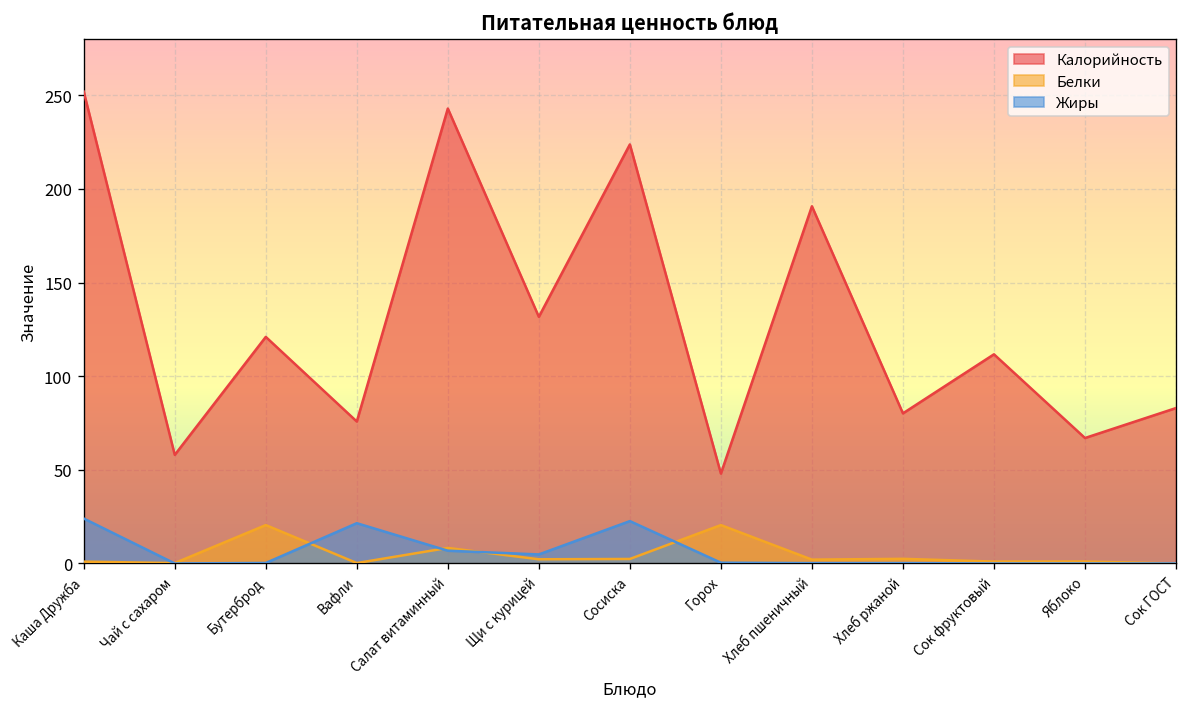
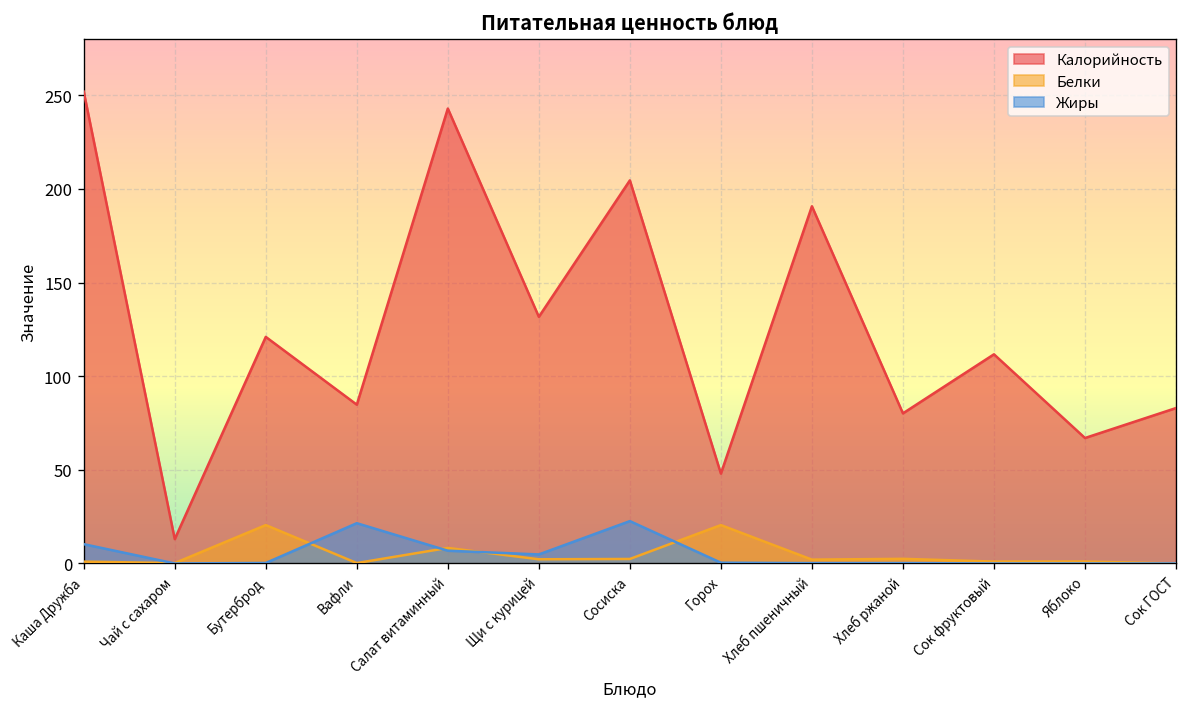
  {
    "Калорийность": {
      "Каша Дружба": 252,
-     "Чай с сахаром": 58,
+     "Чай с сахаром": 13,
      "Бутерброд": 121,
-     "Вафли": 76,
+     "Вафли": 85,
      "Салат витаминный": 243,
      "Щи с курицей": 132,
-     "Сосиска": 224,
+     "Сосиска": 205,
      "Горох": 48,
      "Хлеб пшеничный": 191,
      "Хлеб ржаной": 80,
      "Сок фруктовый": 112,
      "Яблоко": 67,
      "Сок ГОСТ": 83
    },
    "Белки": {
      "Каша Дружба": 1,
      "Бутерброд": 21,
      "Вафли": 0,
      "Щи с курицей": 2,
      "Сосиска": 2,
      "Горох": 21,
      "Хлеб пшеничный": 2,
      "Хлеб ржаной": 2
    },
    "Жиры": {
-     "Каша Дружба": 24,
+     "Каша Дружба": 10,
      "Бутерброд": 0,
      "Вафли": 22,
      "Щи с курицей": 5,
      "Сосиска": 23,
      "Горох": 0,
      "Хлеб пшеничный": 0,
      "Хлеб ржаной": 0
    }
  }
